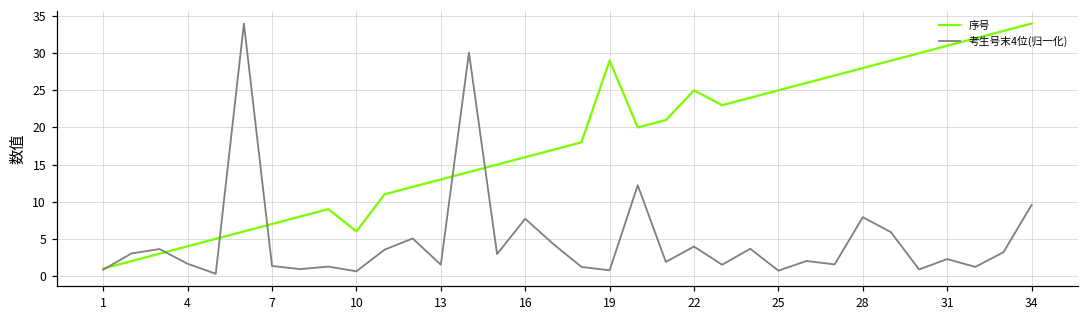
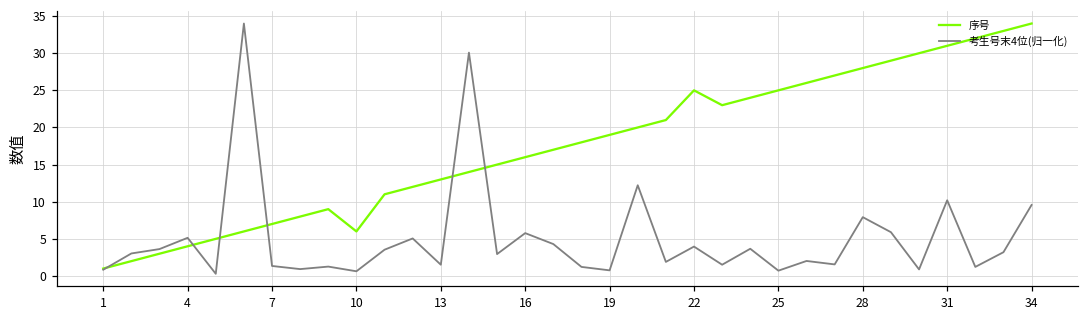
  {
    "序号": {
      "4": 4,
      "7": 7,
      "10": 6,
      "13": 13,
      "16": 16,
-     "19": 29,
+     "19": 19,
      "22": 25,
      "25": 25,
      "28": 28,
      "31": 31,
      "34": 34
    },
    "考生号末4位(归一化)": {
-     "4": 2,
+     "4": 5,
      "7": 1,
      "10": 1,
      "13": 2,
-     "16": 8,
+     "16": 6,
      "19": 1,
      "22": 4,
      "25": 1,
      "28": 8,
-     "31": 2,
+     "31": 10,
      "34": 10
    }
  }
